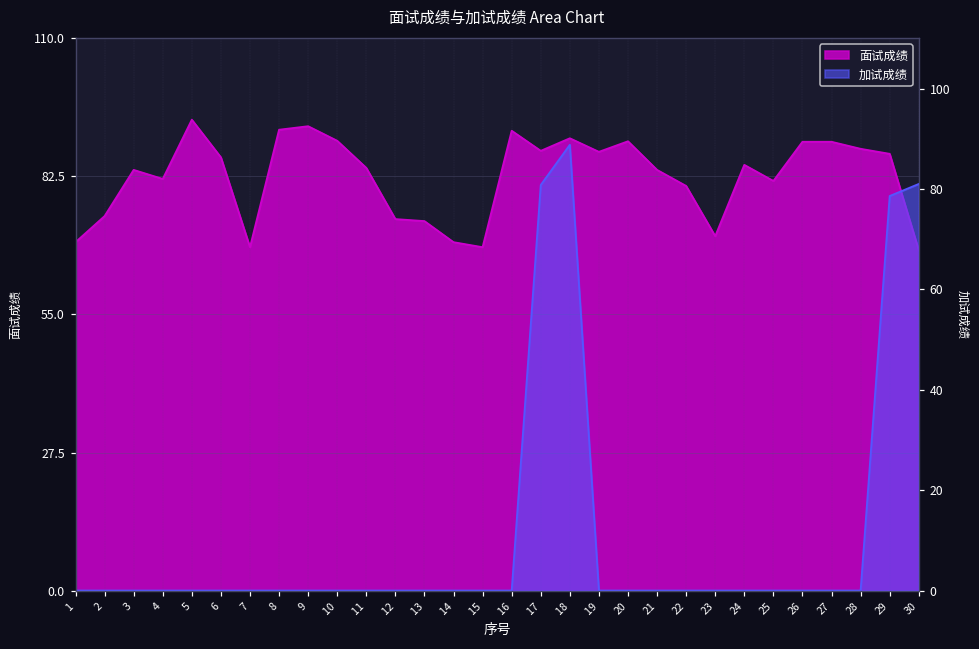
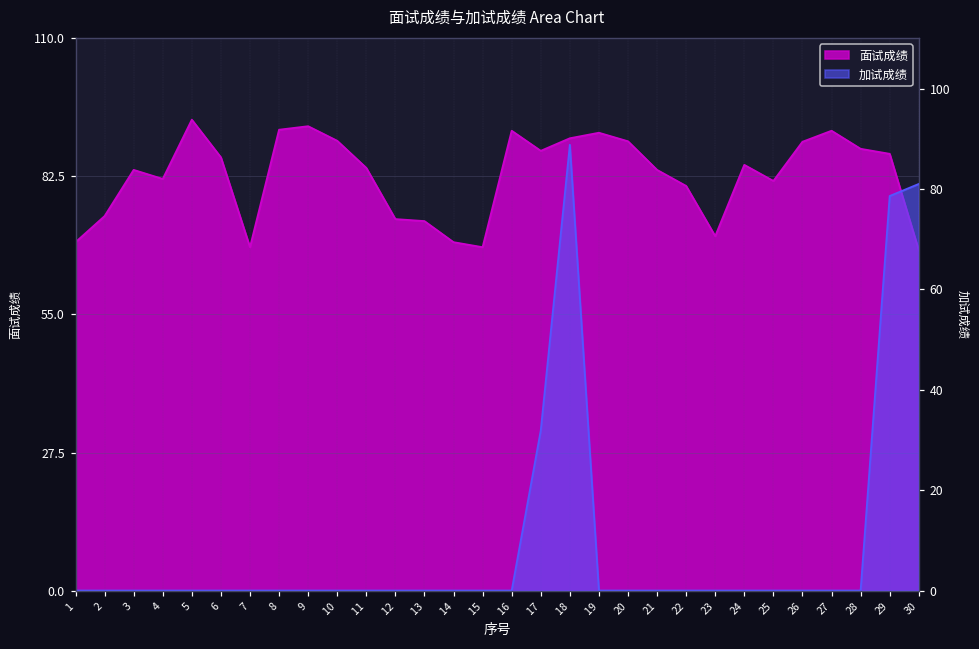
  {
    "面试成绩": {
      "1": 69,
      "2": 75,
      "3": 84,
      "4": 82,
      "5": 94,
      "6": 86,
      "7": 68,
      "8": 92,
      "9": 93,
      "10": 90,
      "11": 84,
      "12": 74,
      "13": 74,
      "14": 69,
      "15": 68,
      "16": 92,
      "17": 88,
      "18": 90,
-     "19": 87,
+     "19": 91,
      "20": 90,
      "21": 84,
      "22": 81,
      "23": 71,
      "24": 85,
      "25": 82,
      "26": 89,
-     "27": 89,
+     "27": 92,
      "28": 88,
      "29": 87,
      "30": 68
    },
    "加试成绩": {
      "1": 0,
      "2": 0,
      "3": 0,
      "4": 0,
      "5": 0,
      "6": 0,
      "7": 0,
      "8": 0,
      "9": 0,
      "10": 0,
      "11": 0,
      "12": 0,
      "13": 0,
      "14": 0,
      "15": 0,
      "16": 0,
-     "17": 81,
+     "17": 32,
      "18": 89,
      "19": 0,
      "20": 0,
      "21": 0,
      "22": 0,
      "23": 0,
      "24": 0,
      "25": 0,
      "26": 0,
      "27": 0,
      "28": 0,
      "29": 79,
      "30": 81
    }
  }
